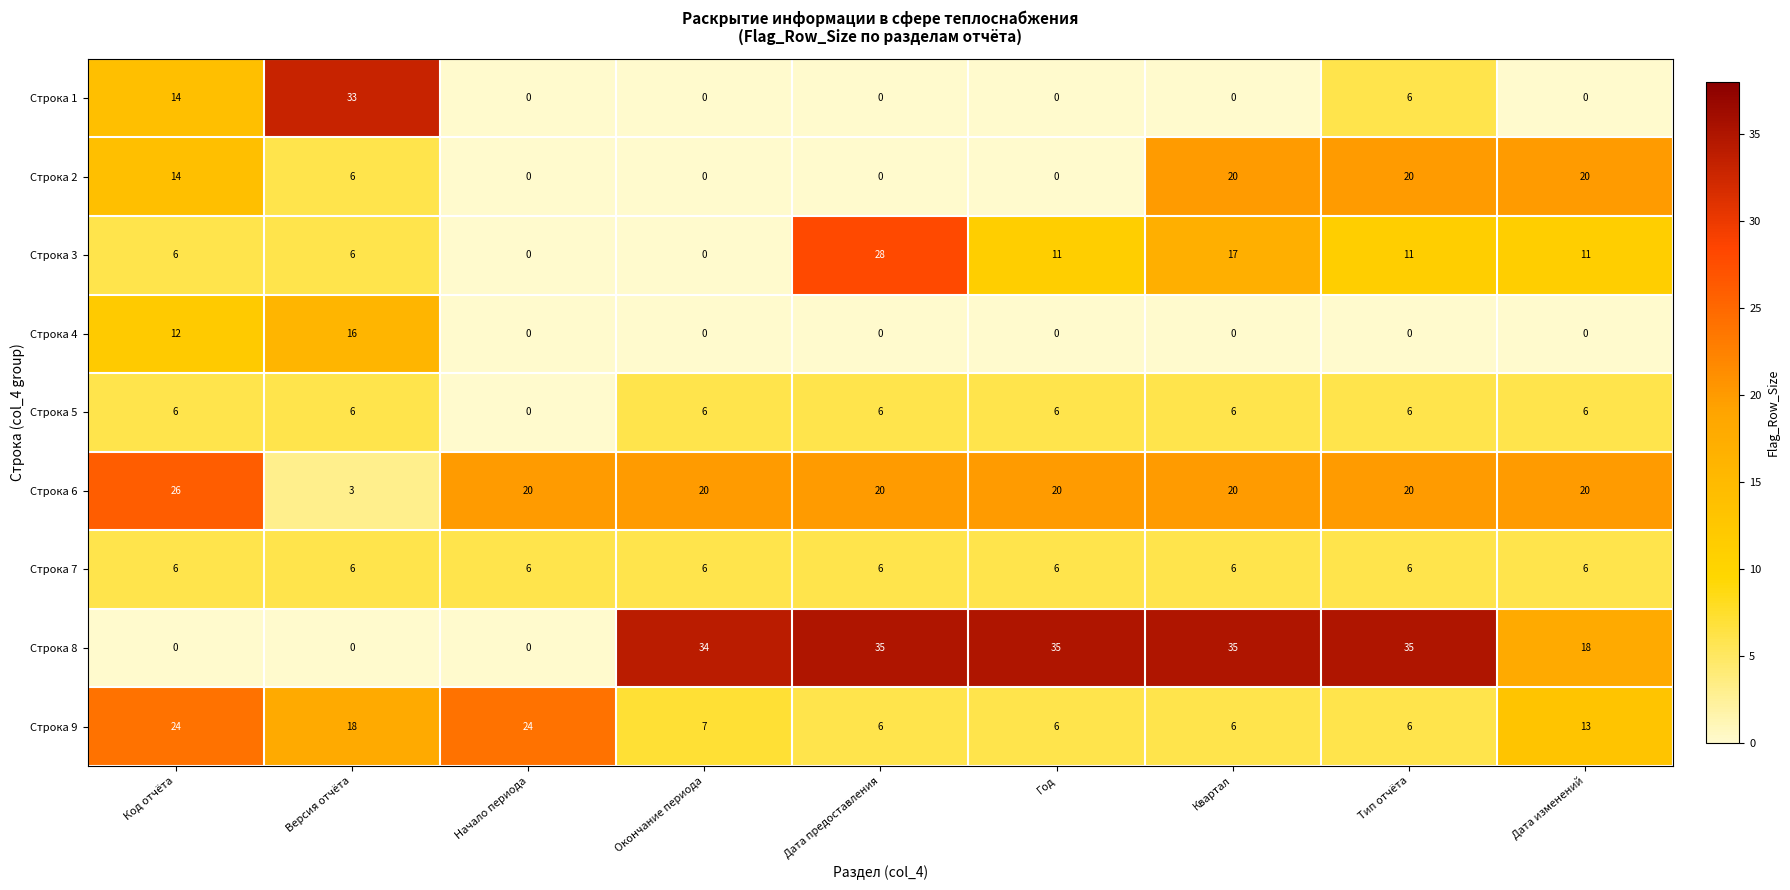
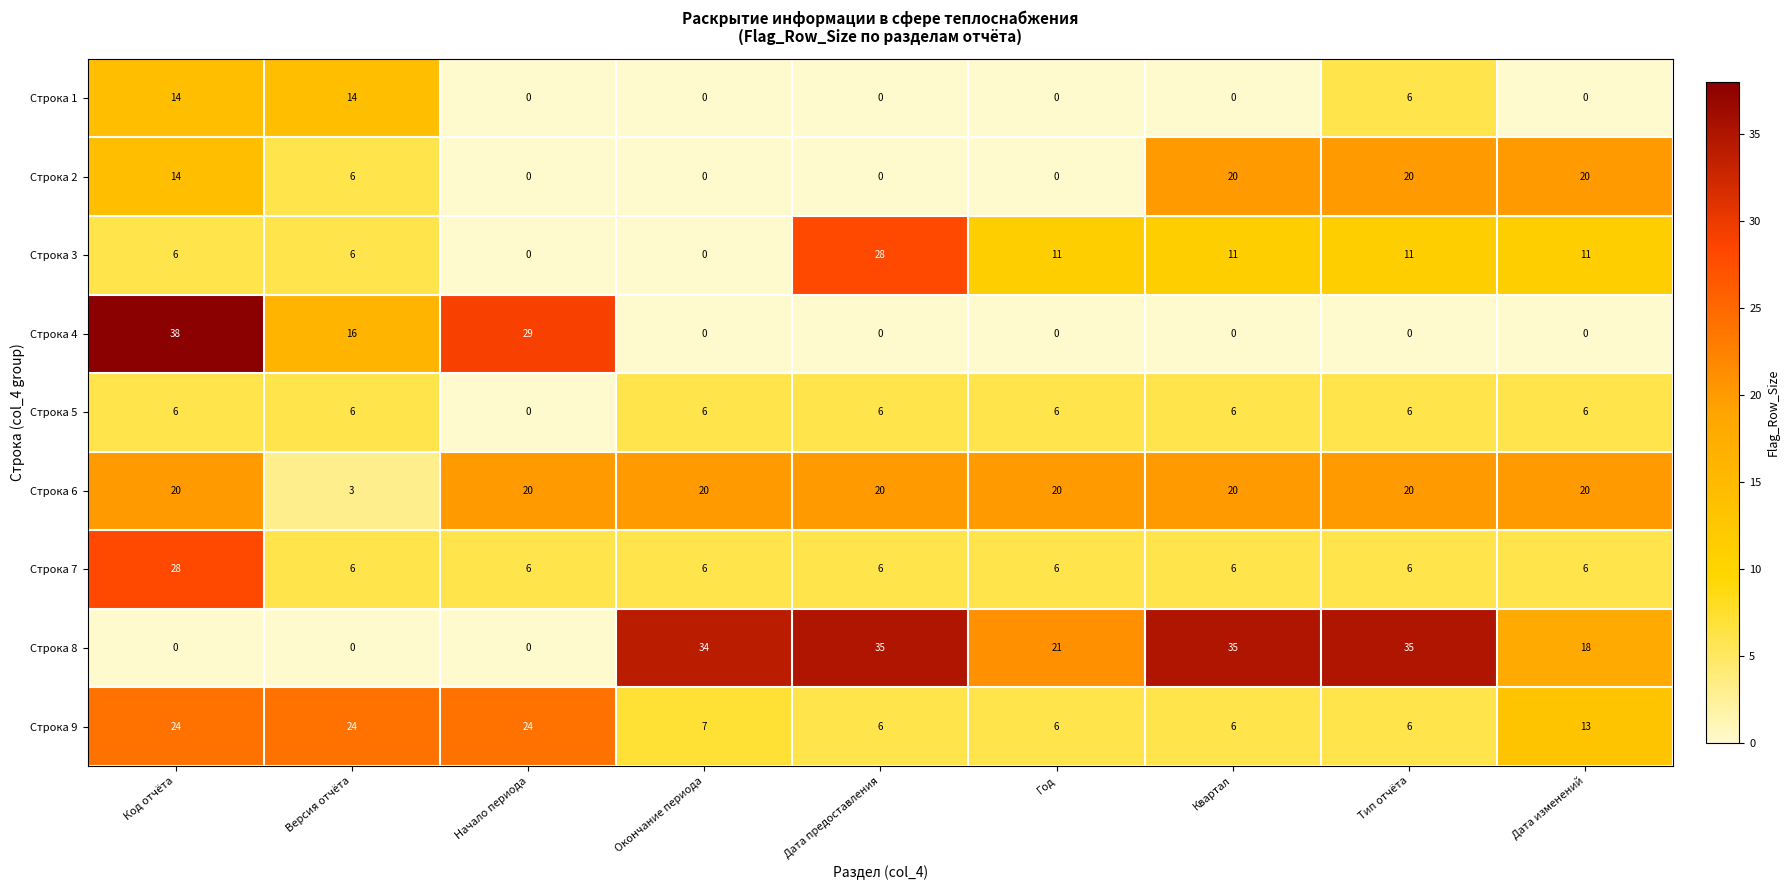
  {
    "Строка 1": {
      "Код отчёта": 14,
-     "Версия отчёта": 33,
+     "Версия отчёта": 14,
      "Начало периода": 0,
      "Окончание периода": 0,
      "Дата предоставления": 0,
      "Год": 0,
      "Квартал": 0,
      "Тип отчёта": 6,
      "Дата изменений": 0
    },
    "Строка 2": {
      "Код отчёта": 14,
      "Версия отчёта": 6,
      "Начало периода": 0,
      "Окончание периода": 0,
      "Дата предоставления": 0,
      "Год": 0,
      "Квартал": 20,
      "Тип отчёта": 20,
      "Дата изменений": 20
    },
    "Строка 3": {
      "Код отчёта": 6,
      "Версия отчёта": 6,
      "Начало периода": 0,
      "Окончание периода": 0,
      "Дата предоставления": 28,
      "Год": 11,
-     "Квартал": 17,
+     "Квартал": 11,
      "Тип отчёта": 11,
      "Дата изменений": 11
    },
    "Строка 4": {
-     "Код отчёта": 12,
+     "Код отчёта": 38,
      "Версия отчёта": 16,
-     "Начало периода": 0,
+     "Начало периода": 29,
      "Окончание периода": 0,
      "Дата предоставления": 0,
      "Год": 0,
      "Квартал": 0,
      "Тип отчёта": 0,
      "Дата изменений": 0
    },
    "Строка 5": {
      "Код отчёта": 6,
      "Версия отчёта": 6,
      "Начало периода": 0,
      "Окончание периода": 6,
      "Дата предоставления": 6,
      "Год": 6,
      "Квартал": 6,
      "Тип отчёта": 6,
      "Дата изменений": 6
    },
    "Строка 6": {
-     "Код отчёта": 26,
+     "Код отчёта": 20,
      "Версия отчёта": 3,
      "Начало периода": 20,
      "Окончание периода": 20,
      "Дата предоставления": 20,
      "Год": 20,
      "Квартал": 20,
      "Тип отчёта": 20,
      "Дата изменений": 20
    },
    "Строка 7": {
-     "Код отчёта": 6,
+     "Код отчёта": 28,
      "Версия отчёта": 6,
      "Начало периода": 6,
      "Окончание периода": 6,
      "Дата предоставления": 6,
      "Год": 6,
      "Квартал": 6,
      "Тип отчёта": 6,
      "Дата изменений": 6
    },
    "Строка 8": {
      "Код отчёта": 0,
      "Версия отчёта": 0,
      "Начало периода": 0,
      "Окончание периода": 34,
      "Дата предоставления": 35,
-     "Год": 35,
+     "Год": 21,
      "Квартал": 35,
      "Тип отчёта": 35,
      "Дата изменений": 18
    },
    "Строка 9": {
      "Код отчёта": 24,
-     "Версия отчёта": 18,
+     "Версия отчёта": 24,
      "Начало периода": 24,
      "Окончание периода": 7,
      "Дата предоставления": 6,
      "Год": 6,
      "Квартал": 6,
      "Тип отчёта": 6,
      "Дата изменений": 13
    }
  }
